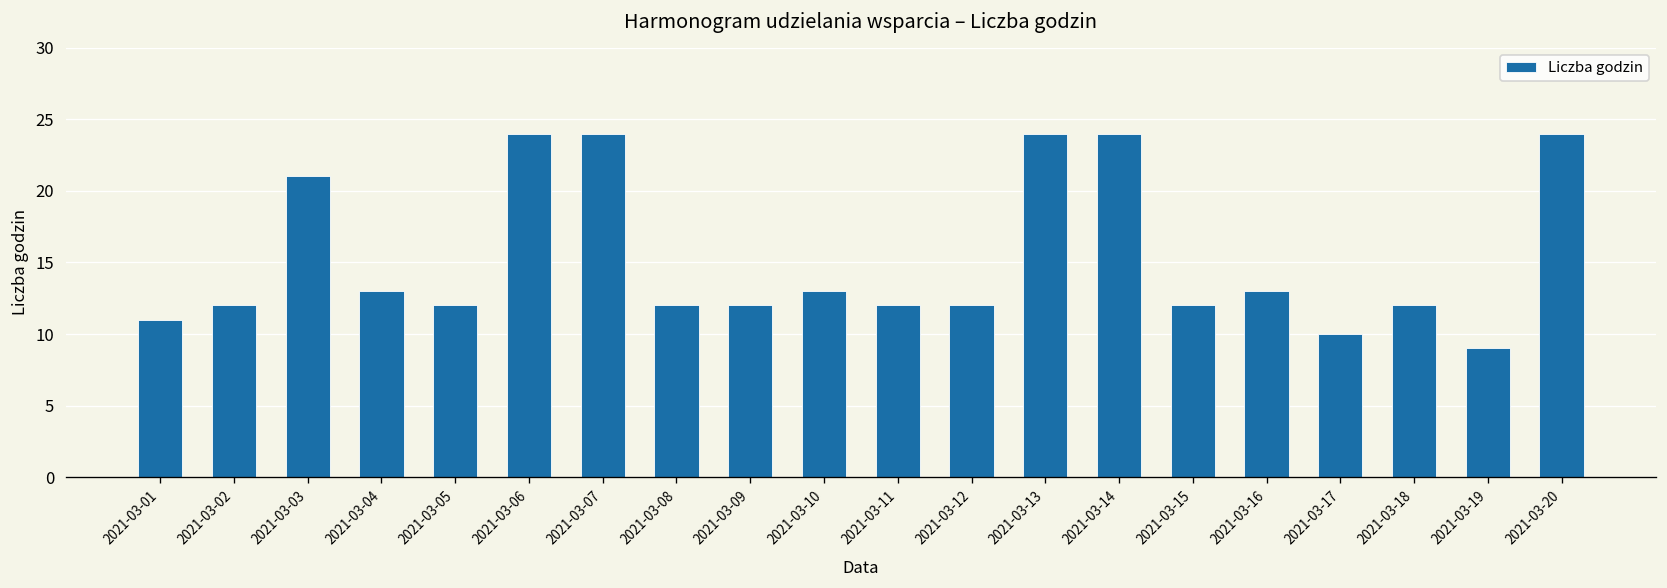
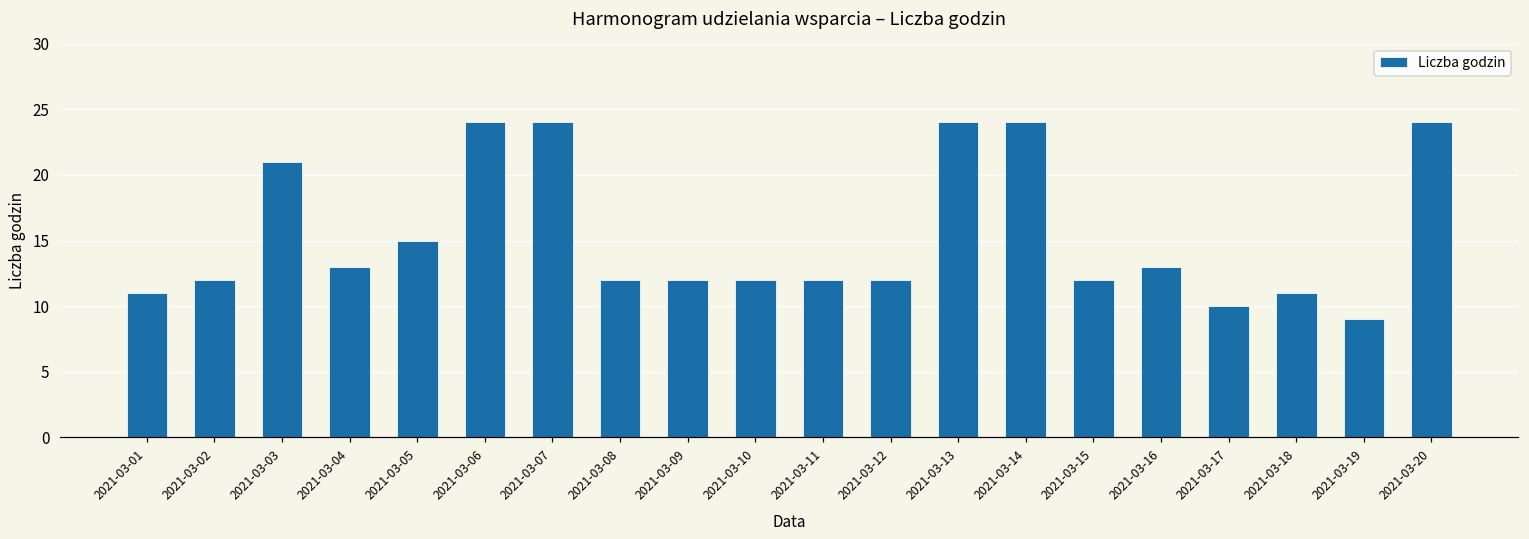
  {
    "2021-03-01": 11,
    "2021-03-02": 12,
    "2021-03-03": 21,
    "2021-03-04": 13,
-   "2021-03-05": 12,
+   "2021-03-05": 15,
    "2021-03-06": 24,
    "2021-03-07": 24,
    "2021-03-08": 12,
    "2021-03-09": 12,
-   "2021-03-10": 13,
+   "2021-03-10": 12,
    "2021-03-11": 12,
    "2021-03-12": 12,
    "2021-03-13": 24,
    "2021-03-14": 24,
    "2021-03-15": 12,
    "2021-03-16": 13,
    "2021-03-17": 10,
-   "2021-03-18": 12,
+   "2021-03-18": 11,
    "2021-03-19": 9,
    "2021-03-20": 24
  }
